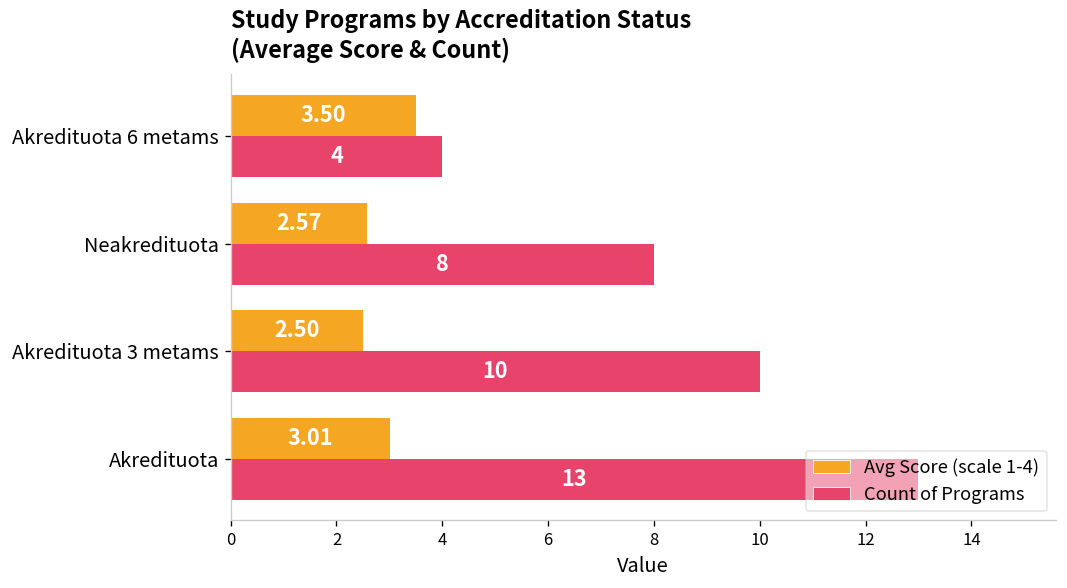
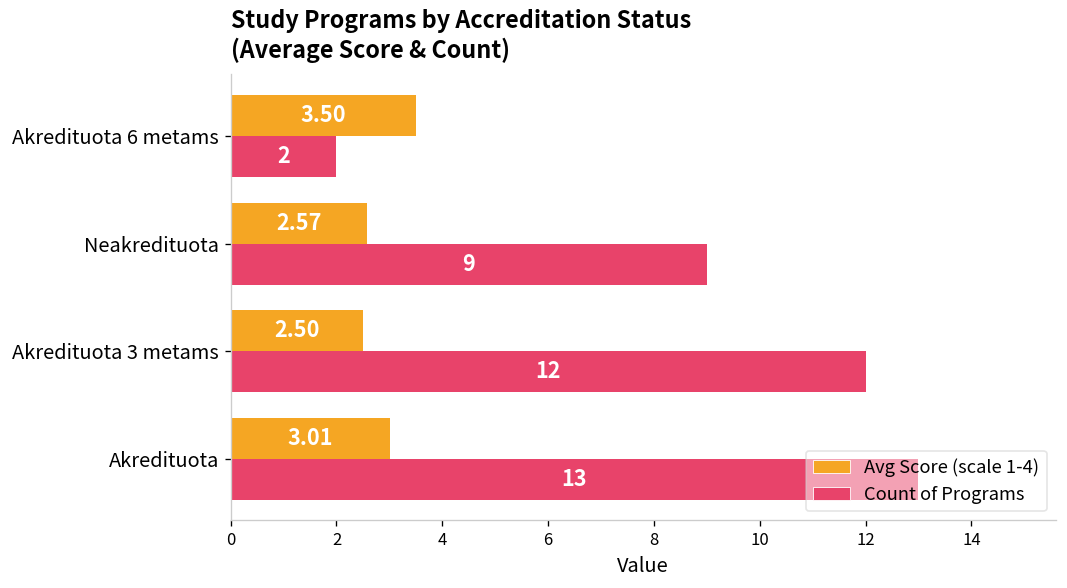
  {
    "Avg Score (scale 1-4)": {
      "Akredituota 6 metams": 3.50,
      "Neakredituota": 2.57,
      "Akredituota 3 metams": 2.50,
      "Akredituota": 3.01
    },
    "Count of Programs": {
-     "Akredituota 6 metams": 4,
-     "Neakredituota": 8,
-     "Akredituota 3 metams": 10
+     "Akredituota 6 metams": 2,
+     "Neakredituota": 9,
+     "Akredituota 3 metams": 12
    }
  }
